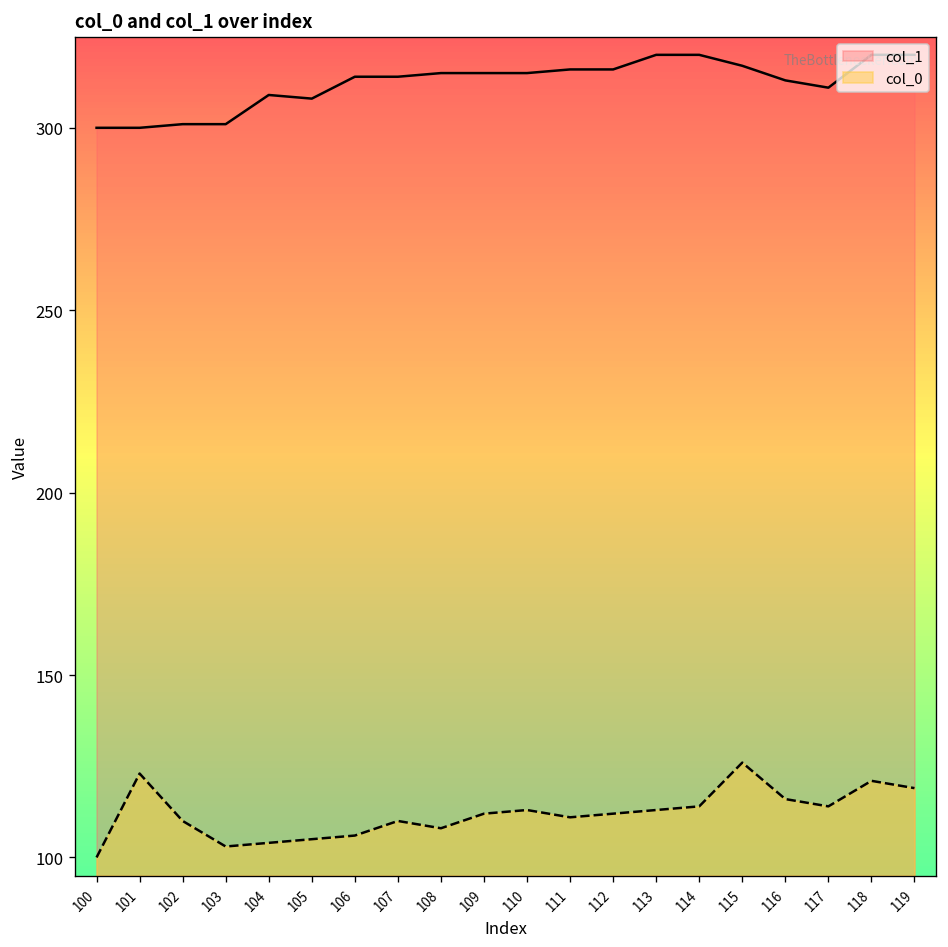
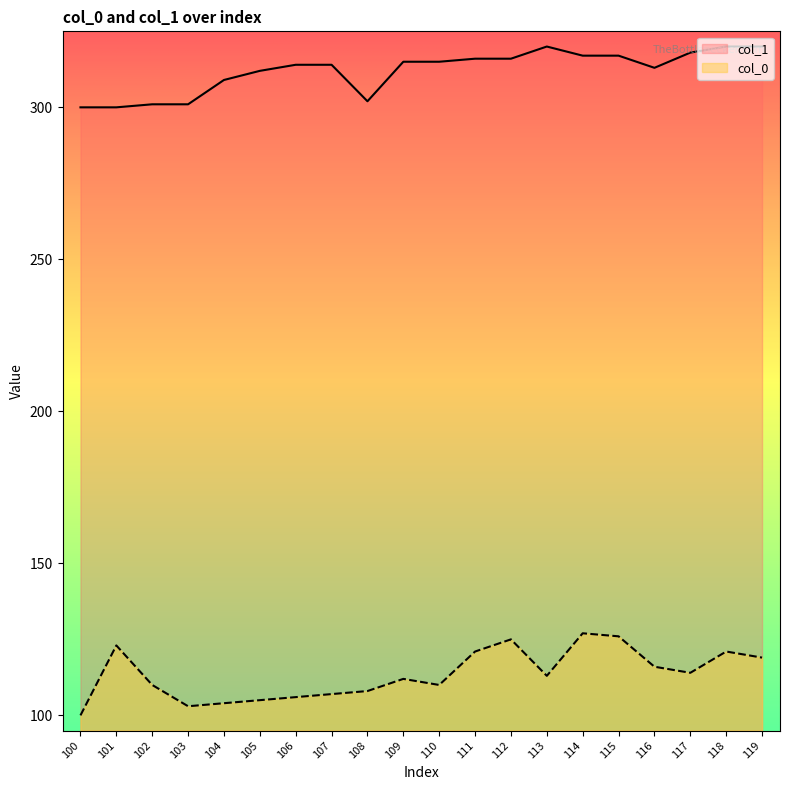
  {
    "col_1": {
      "100": 300,
      "101": 300,
      "102": 301,
      "103": 301,
      "104": 309,
-     "105": 308,
+     "105": 312,
      "106": 314,
      "107": 314,
-     "108": 315,
+     "108": 302,
      "109": 315,
      "110": 315,
      "111": 316,
      "112": 316,
      "113": 320,
-     "114": 320,
+     "114": 317,
      "115": 317,
      "116": 313,
-     "117": 311
+     "117": 318
    },
    "col_0": {
      "100": 100,
      "101": 123,
      "102": 110,
      "103": 103,
      "104": 104,
      "105": 105,
      "106": 106,
-     "107": 110,
+     "107": 107,
      "108": 108,
      "109": 112,
-     "110": 113,
-     "111": 111,
-     "112": 112,
+     "110": 110,
+     "111": 121,
+     "112": 125,
      "113": 113,
-     "114": 114,
+     "114": 127,
      "115": 126,
      "116": 116,
      "117": 114,
      "118": 121,
      "119": 119
    }
  }
